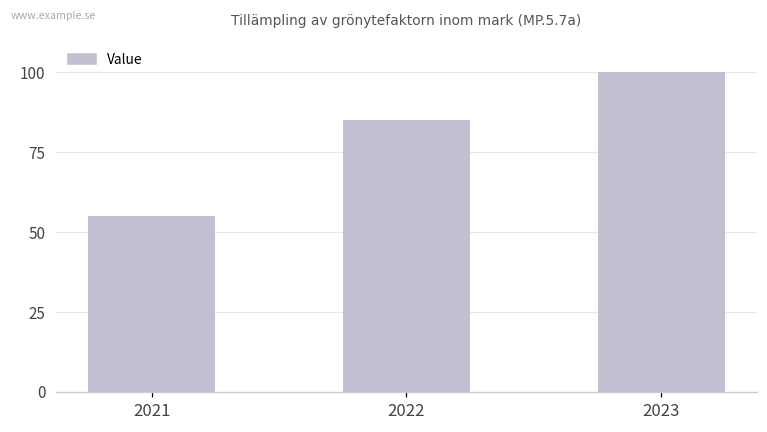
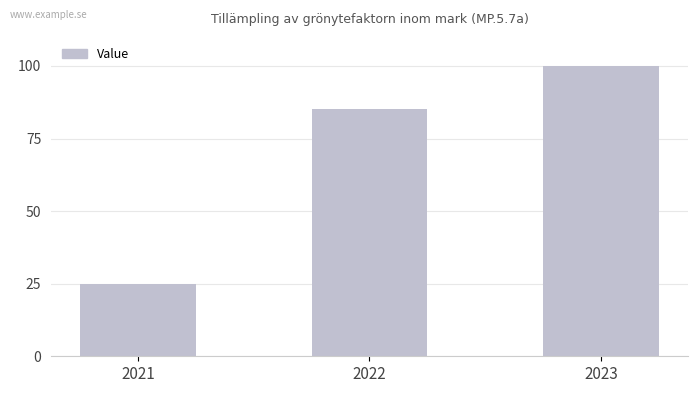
  {
-   "2021": 55,
+   "2021": 25,
    "2022": 85,
    "2023": 100
  }
